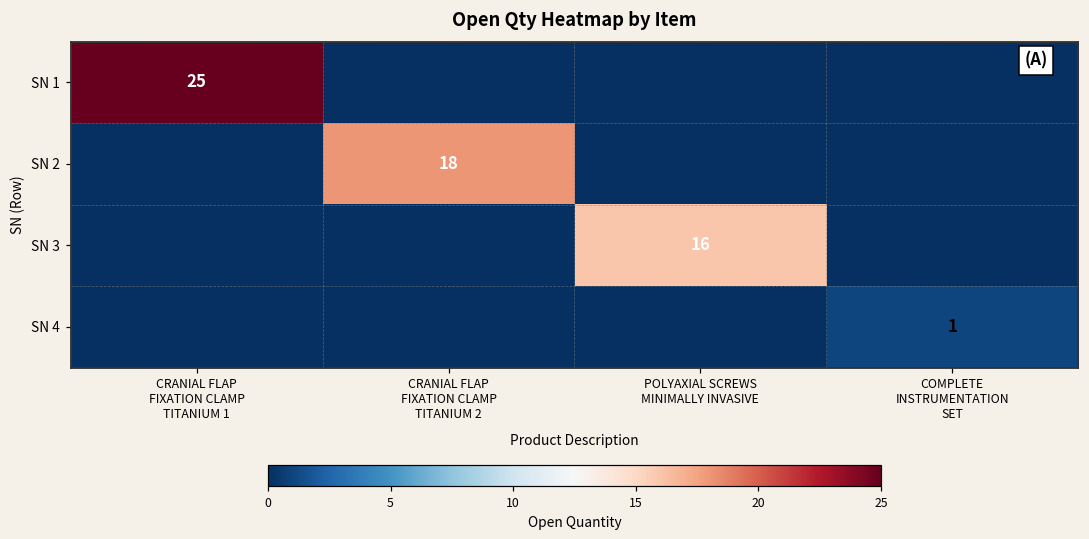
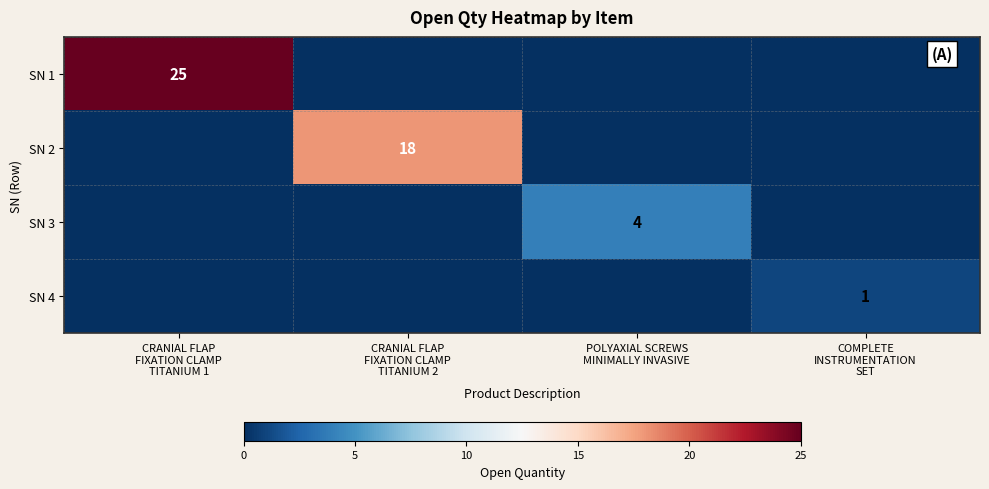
  {
    "SN 1": {
      "CRANIAL FLAP FIXATION CLAMP TITANIUM 1": 25
    },
    "SN 2": {
      "CRANIAL FLAP FIXATION CLAMP TITANIUM 2": 18
    },
    "SN 3": {
-     "POLYAXIAL SCREWS MINIMALLY INVASIVE": 16
+     "POLYAXIAL SCREWS MINIMALLY INVASIVE": 4
    },
    "SN 4": {
      "COMPLETE INSTRUMENTATION SET": 1
    }
  }
